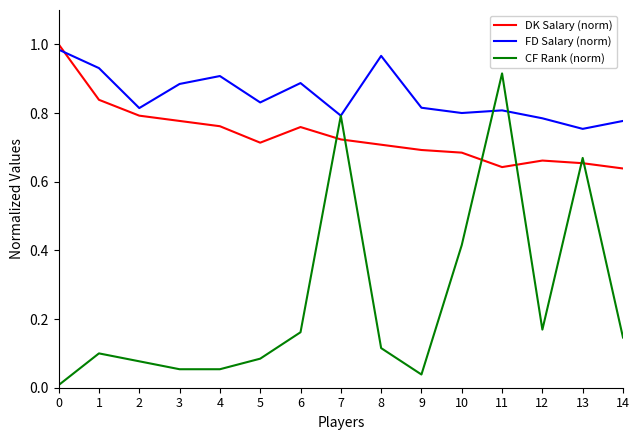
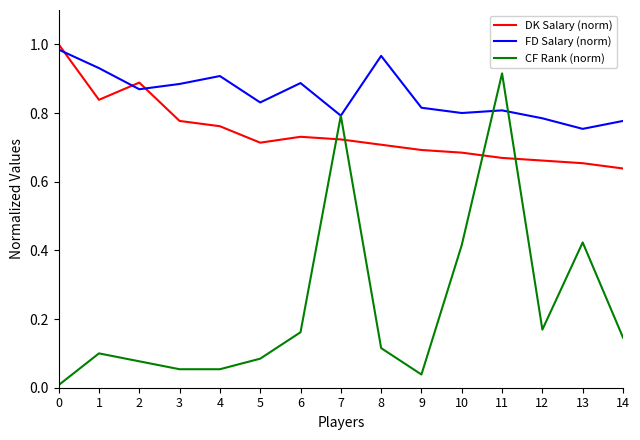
  {
    "DK Salary (norm)": {
      "0": 1.00,
      "1": 0.84,
-     "2": 0.79,
+     "2": 0.89,
      "3": 0.78,
      "4": 0.76,
      "5": 0.71,
-     "6": 0.76,
+     "6": 0.73,
      "7": 0.72,
      "8": 0.71,
      "9": 0.69,
      "10": 0.68,
-     "11": 0.64,
+     "11": 0.67,
      "12": 0.66,
      "13": 0.65,
      "14": 0.64
    },
    "FD Salary (norm)": {
      "0": 0.98,
      "1": 0.93,
-     "2": 0.81,
+     "2": 0.87,
      "3": 0.88,
      "4": 0.91,
      "5": 0.83,
      "6": 0.89,
      "8": 0.97,
      "9": 0.82,
      "10": 0.80,
      "11": 0.81,
      "12": 0.78,
      "13": 0.75,
      "14": 0.78
    },
    "CF Rank (norm)": {
      "0": 0.01,
      "1": 0.10,
      "2": 0.08,
      "3": 0.05,
      "4": 0.05,
      "5": 0.08,
      "6": 0.16,
      "8": 0.12,
      "9": 0.04,
      "10": 0.42,
      "11": 0.92,
      "12": 0.17,
-     "13": 0.67,
+     "13": 0.42,
      "14": 0.15
    }
  }
